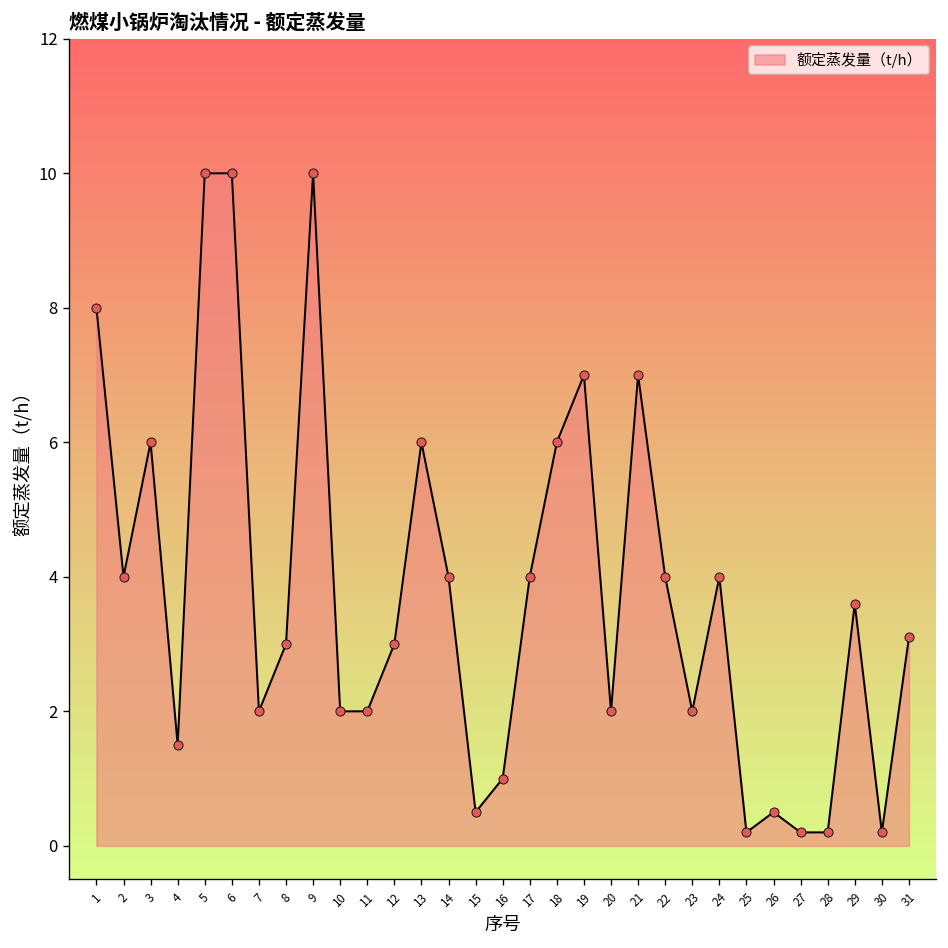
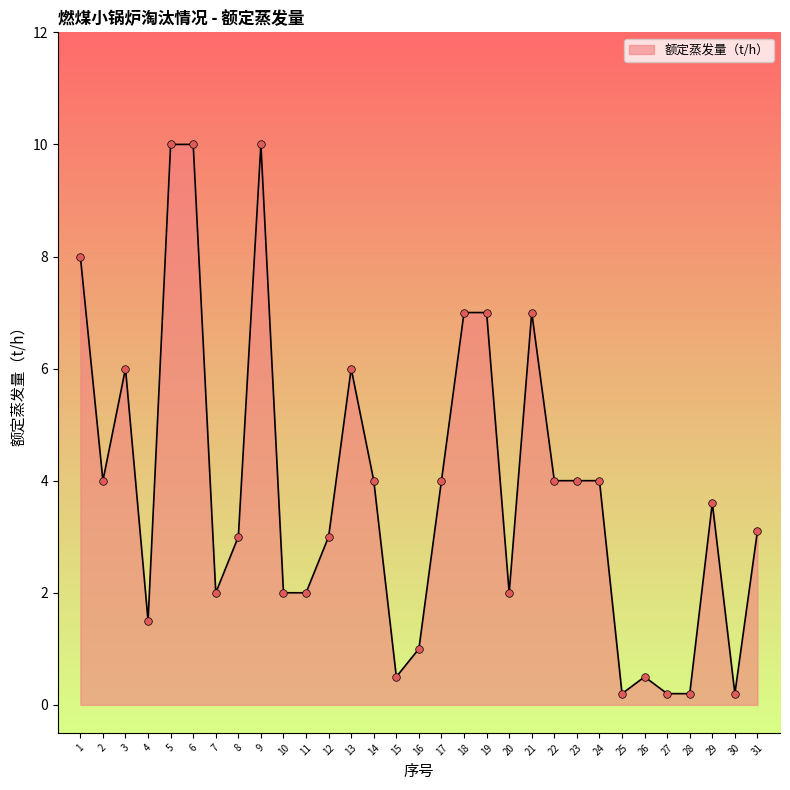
  {
    "1": 8,
    "2": 4,
    "3": 6,
    "4": 1.5,
    "5": 10,
    "6": 10,
    "7": 2,
    "8": 3,
    "9": 10,
    "10": 2,
    "11": 2,
    "12": 3,
    "13": 6,
    "14": 4,
    "15": 0.5,
    "16": 1,
    "17": 4,
-   "18": 6,
+   "18": 7,
    "19": 7,
    "20": 2,
    "21": 7,
    "22": 4,
-   "23": 2,
+   "23": 4,
    "24": 4,
    "25": 0.2,
    "26": 0.5,
    "27": 0.2,
    "28": 0.2,
    "29": 3.6,
    "30": 0.2,
    "31": 3.1
  }
